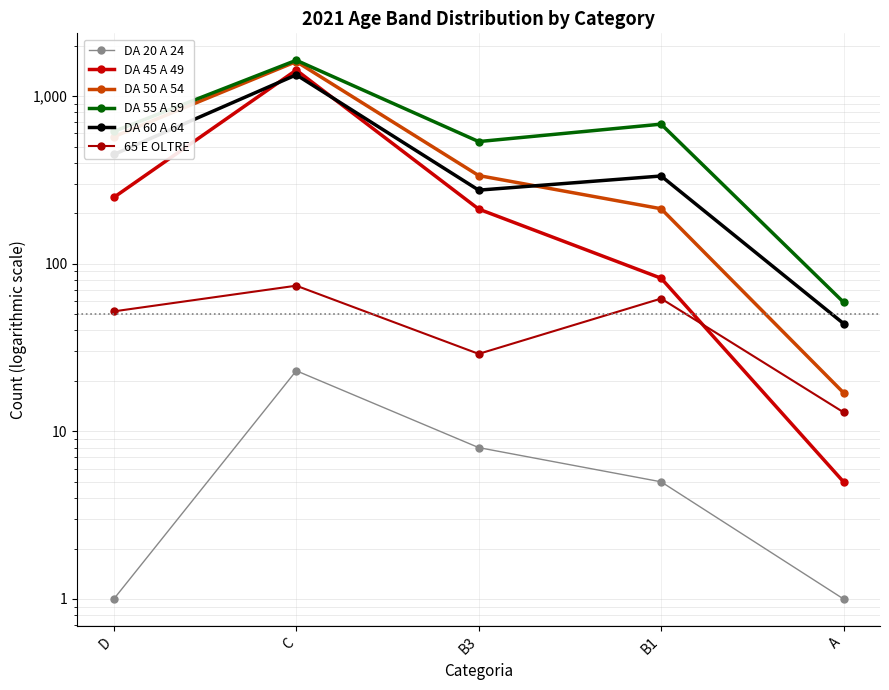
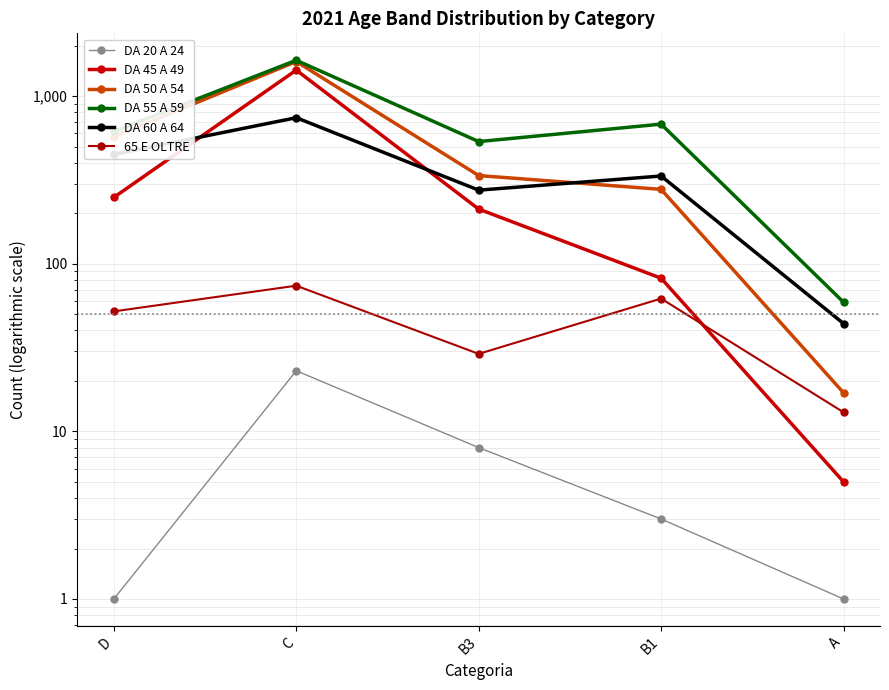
  {
    "DA 20 A 24": {
      "D": "1",
      "C": "23",
      "B3": "8",
-     "B1": "5",
+     "B1": "3",
      "A": "1"
    },
    "DA 50 A 54": {
      "B3": "340",
-     "B1": "210",
+     "B1": "280",
      "A": "17"
    },
    "DA 55 A 59": {
      "B3": "540",
      "B1": "680",
      "A": "59"
    },
    "DA 60 A 64": {
-     "C": "1,300",
+     "C": "700",
      "B3": "280",
      "B1": "330",
      "A": "44"
    }
  }
